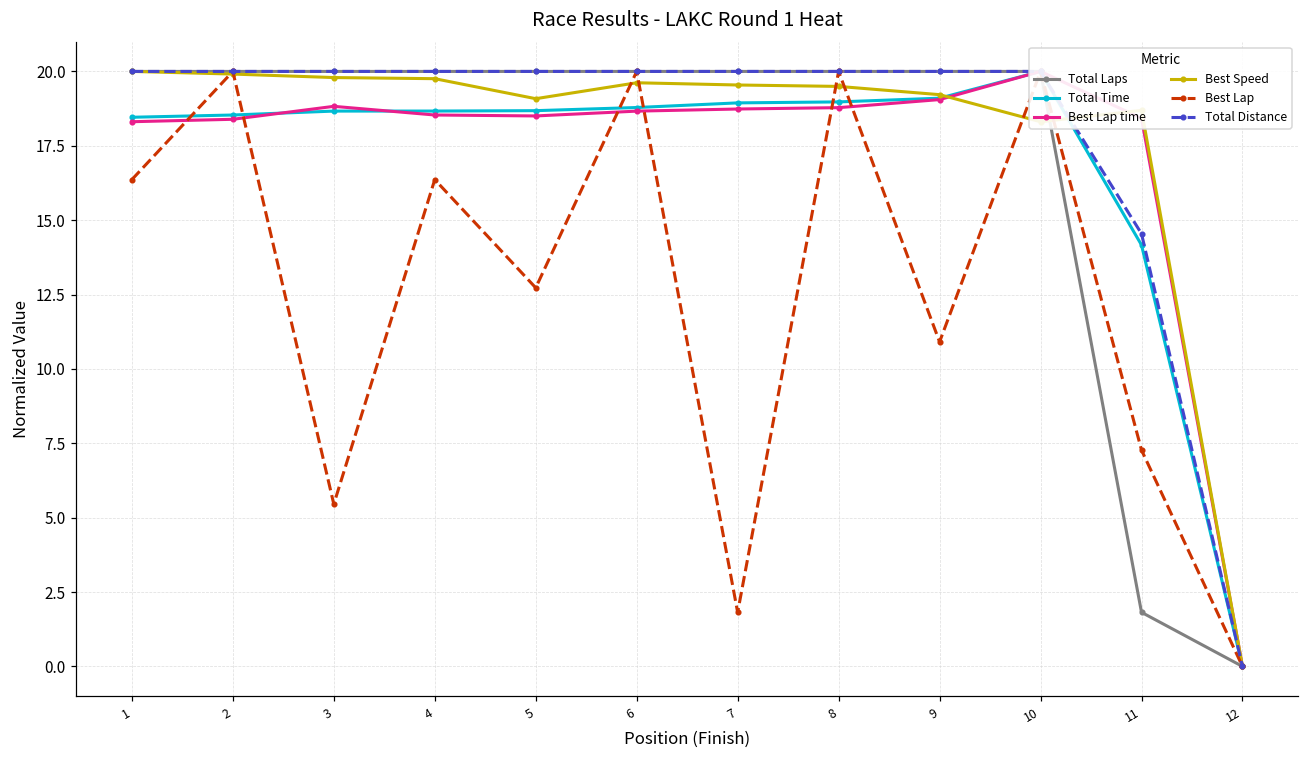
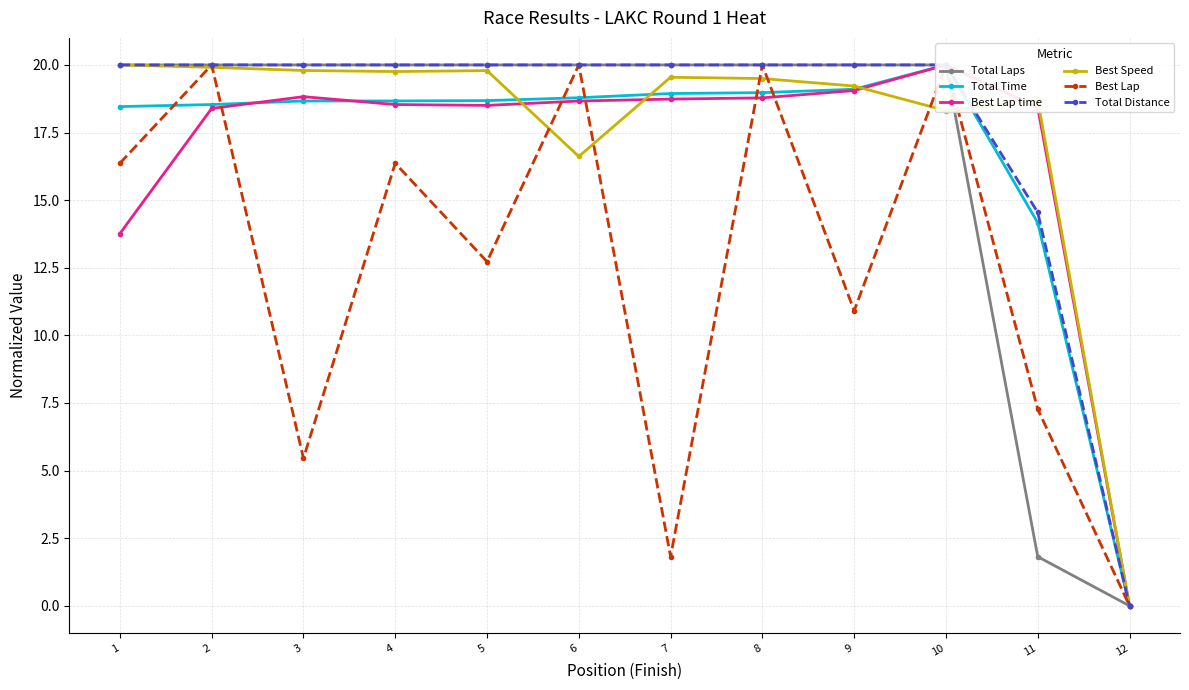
  {
    "Total Laps": {
      "11": 1.8
    },
    "Total Time": {
      "1": 18.5,
      "2": 18.5,
      "3": 18.7,
      "4": 18.7,
      "5": 18.7,
      "6": 18.8,
      "7": 18.9,
      "8": 19.0,
      "11": 14.2
    },
    "Best Lap time": {
-     "1": 18.3,
+     "1": 13.8,
      "2": 18.4,
      "3": 18.8,
      "4": 18.5,
      "5": 18.5,
      "6": 18.7,
      "7": 18.7,
      "8": 18.8
    },
    "Best Speed": {
      "3": 19.8,
      "4": 19.8,
-     "5": 19.1,
-     "6": 19.6,
+     "5": 19.8,
+     "6": 16.6,
      "7": 19.5,
      "8": 19.5,
      "9": 19.2
    },
    "Best Lap": {
      "1": 16.4,
      "3": 5.5,
      "4": 16.4,
      "5": 12.7,
      "7": 1.8,
      "9": 10.9,
      "11": 7.3
    },
    "Total Distance": {
      "11": 14.5
    }
  }
